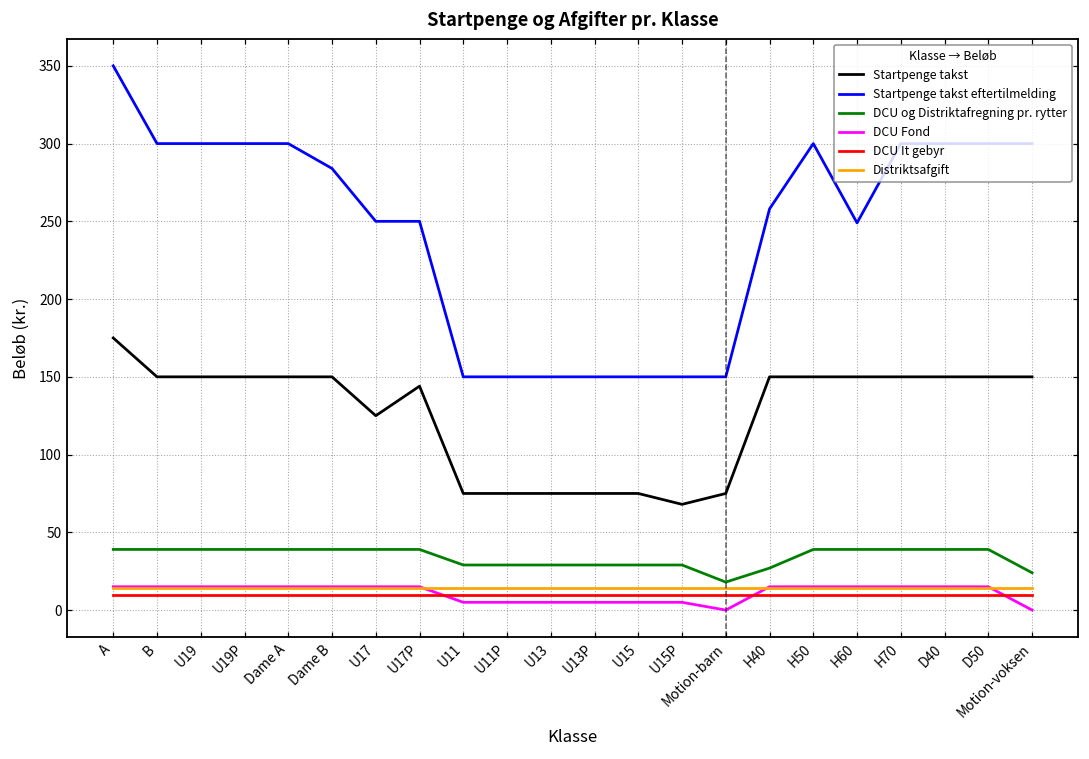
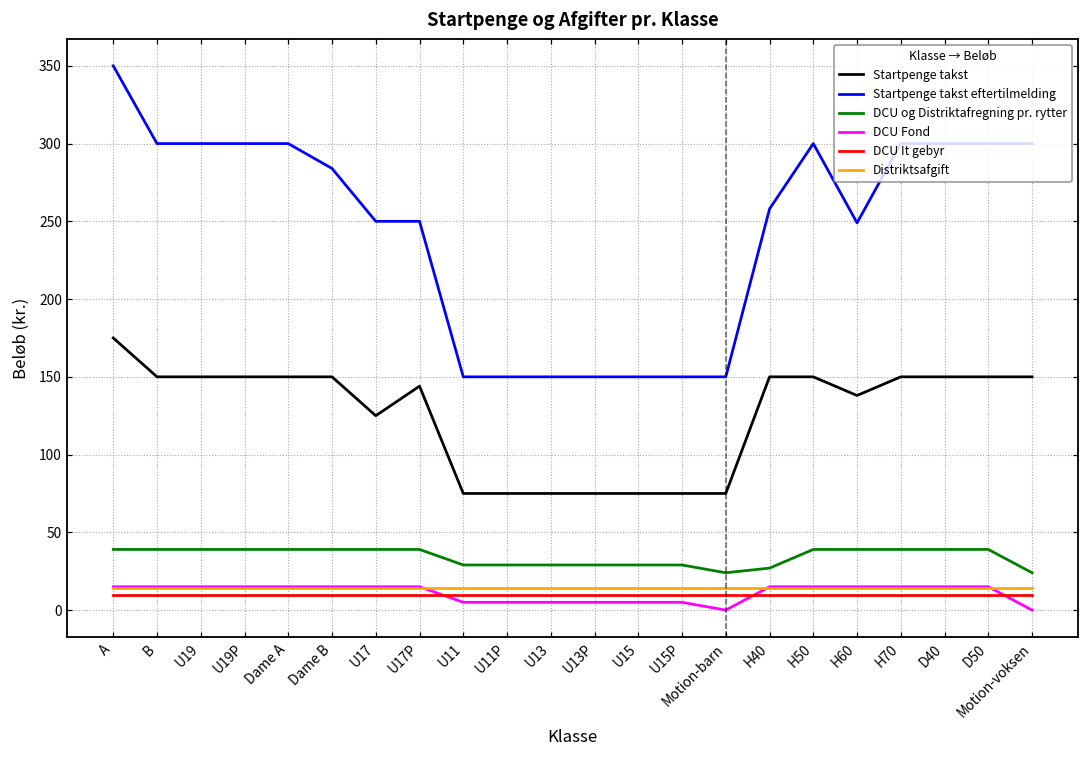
  {
    "Startpenge takst": {
      "A": 175,
      "B": 150,
      "U19": 150,
      "U19P": 150,
      "Dame A": 150,
      "Dame B": 150,
      "U17": 125,
      "U17P": 144,
      "U11": 75,
      "U11P": 75,
      "U13": 75,
      "U13P": 75,
      "U15": 75,
-     "U15P": 68,
+     "U15P": 75,
      "Motion-barn": 75,
      "H40": 150,
      "H50": 150,
-     "H60": 150,
+     "H60": 138,
      "H70": 150,
      "D40": 150,
      "D50": 150,
      "Motion-voksen": 150
    },
    "Startpenge takst eftertilmelding": {
      "A": 350,
      "B": 300,
      "U19": 300,
      "U19P": 300,
      "Dame A": 300,
      "Dame B": 284,
      "U17": 250,
      "U17P": 250,
      "U11": 150,
      "U11P": 150,
      "U13": 150,
      "U13P": 150,
      "U15": 150,
      "U15P": 150,
      "Motion-barn": 150,
      "H40": 258,
      "H50": 300,
      "H60": 249
    },
    "DCU og Distriktafregning pr. rytter": {
      "A": 39,
      "B": 39,
      "U19": 39,
      "U19P": 39,
      "Dame A": 39,
      "Dame B": 39,
      "U17": 39,
      "U17P": 39,
      "U11": 29,
      "U11P": 29,
      "U13": 29,
      "U13P": 29,
      "U15": 29,
      "U15P": 29,
-     "Motion-barn": 18,
+     "Motion-barn": 24,
      "H40": 27,
      "H50": 39,
      "H60": 39,
      "H70": 39,
      "D40": 39,
      "D50": 39,
      "Motion-voksen": 24
    },
    "DCU Fond": {
      "U11": 5,
      "U11P": 5,
      "U13": 5,
      "U13P": 5,
      "U15": 5,
      "U15P": 5,
      "Motion-barn": 0,
      "Motion-voksen": 0
    },
    "DCU It gebyr": {
      "A": 10,
      "B": 10,
      "U19": 10,
      "U19P": 10,
      "Dame A": 10,
      "Dame B": 10,
      "U17": 10,
      "U17P": 10,
      "U11": 10,
      "U11P": 10,
      "U13": 10,
      "U13P": 10,
      "U15": 10,
      "U15P": 10,
      "Motion-barn": 10,
      "H40": 10,
      "H50": 10,
      "H60": 10,
      "H70": 10,
      "D40": 10,
      "D50": 10,
      "Motion-voksen": 10
    },
    "Distriktsafgift": {
      "U11": 14,
      "U11P": 14,
      "U13": 14,
      "U13P": 14,
      "U15": 14,
      "U15P": 14,
      "Motion-barn": 14,
      "Motion-voksen": 14
    }
  }
